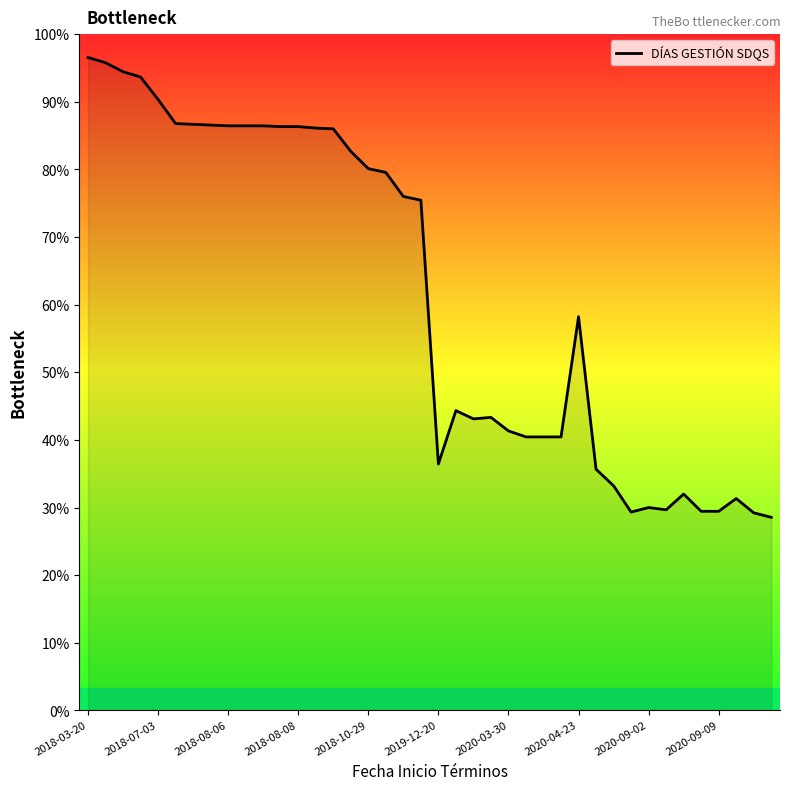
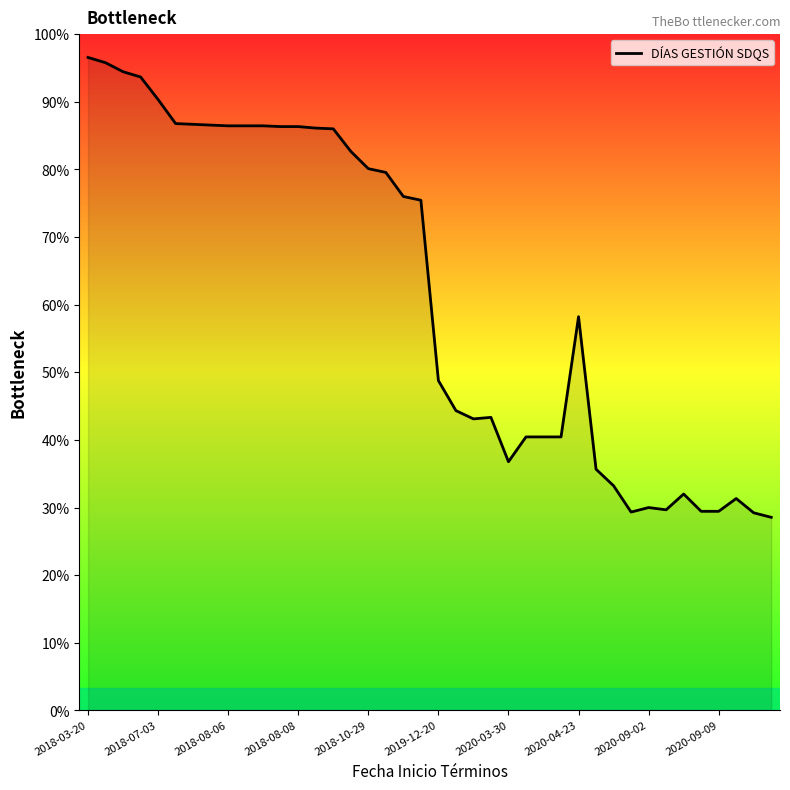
  {
    "2018-03-20": "97%",
    "2018-07-03": "90%",
    "2018-10-29": "80%",
-   "2019-12-20": "36%",
-   "2020-03-30": "41%",
+   "2019-12-20": "49%",
+   "2020-03-30": "37%",
    "2020-04-23": "58%",
    "2020-09-02": "30%"
  }
